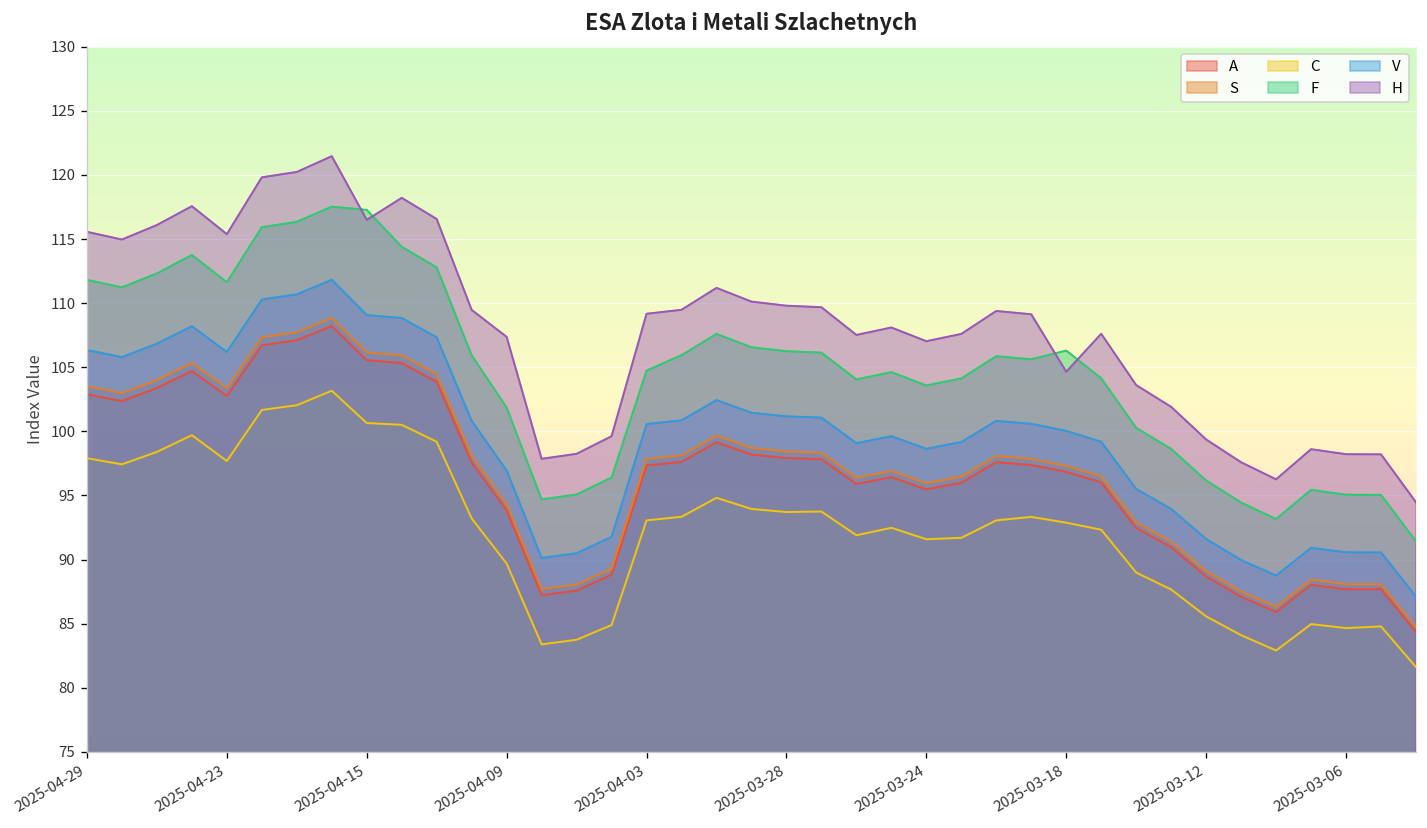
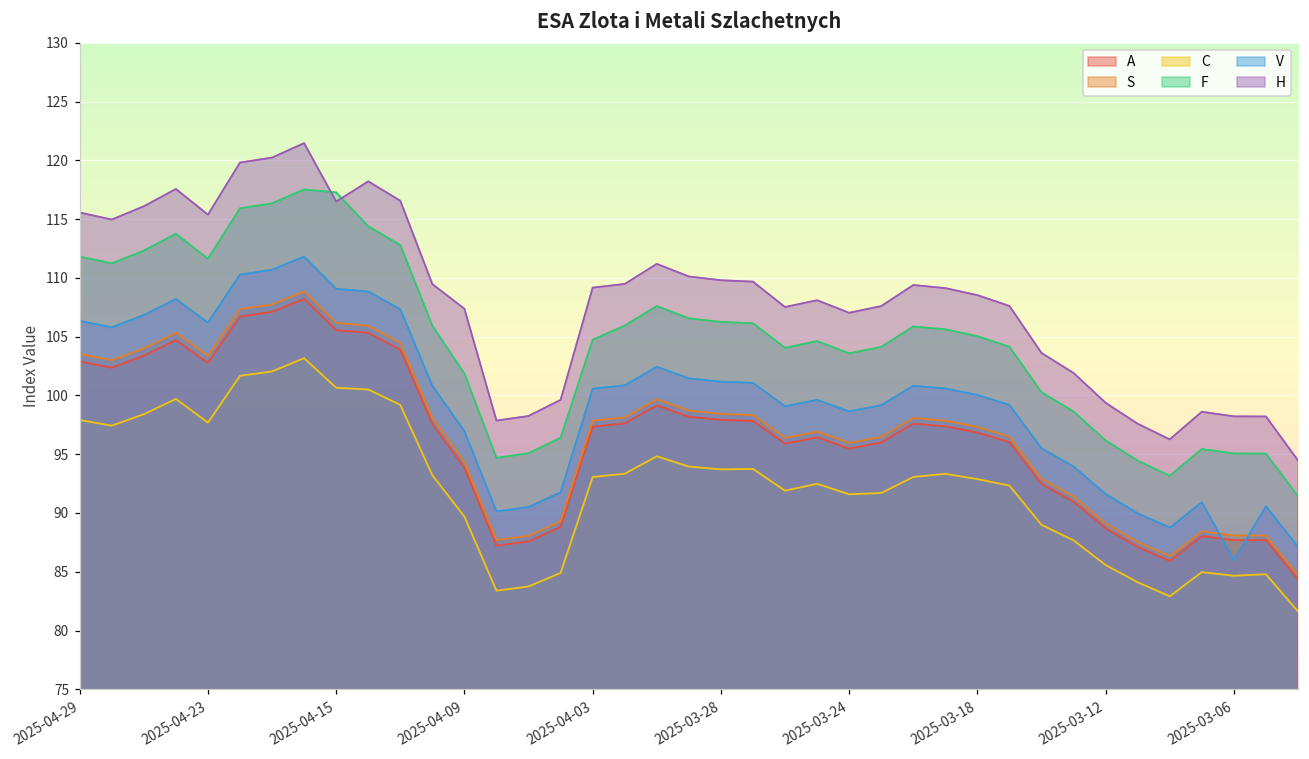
  {
    "F": {
      "2025-04-29": 111.8,
      "2025-04-23": 111.6,
      "2025-04-15": 117.3,
      "2025-04-09": 101.9,
      "2025-04-03": 104.7,
      "2025-03-28": 106.3,
      "2025-03-24": 103.6,
-     "2025-03-18": 106.3,
+     "2025-03-18": 105.0,
      "2025-03-12": 96.2,
      "2025-03-06": 95.1
    },
    "V": {
      "2025-04-29": 106.3,
      "2025-04-23": 106.2,
      "2025-04-15": 109.1,
      "2025-04-09": 97.0,
      "2025-04-03": 100.6,
      "2025-03-28": 101.2,
      "2025-03-24": 98.6,
      "2025-03-18": 100.0,
      "2025-03-12": 91.6,
-     "2025-03-06": 90.6
+     "2025-03-06": 86.0
    },
    "H": {
      "2025-04-29": 115.6,
      "2025-04-23": 115.4,
      "2025-04-15": 116.5,
      "2025-04-09": 107.4,
      "2025-04-03": 109.2,
      "2025-03-28": 109.8,
      "2025-03-24": 107.0,
-     "2025-03-18": 104.7,
+     "2025-03-18": 108.5,
      "2025-03-12": 99.4,
      "2025-03-06": 98.2
    }
  }
